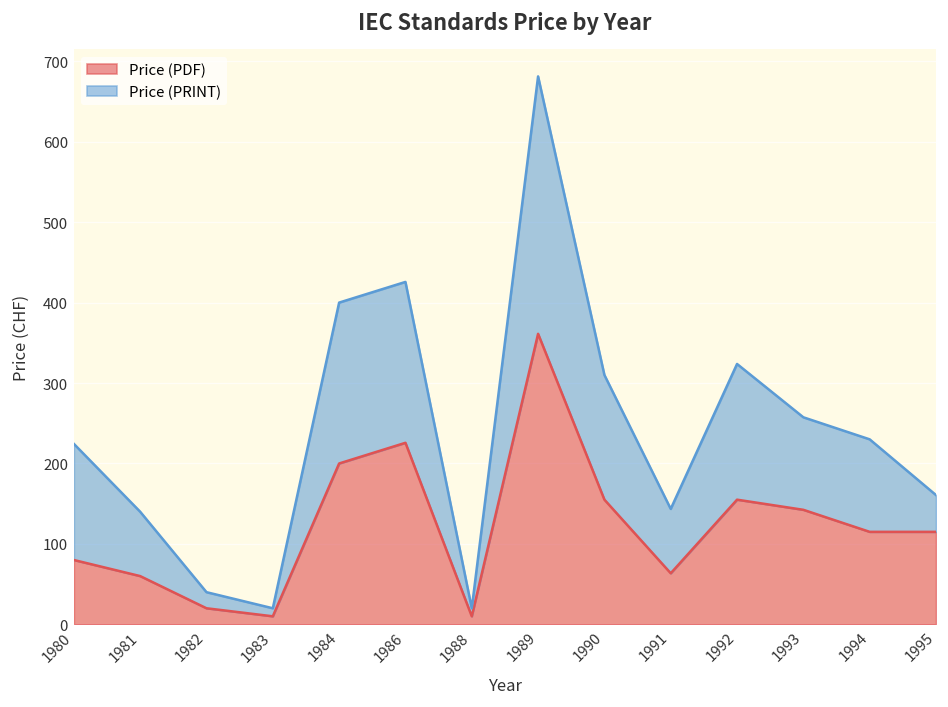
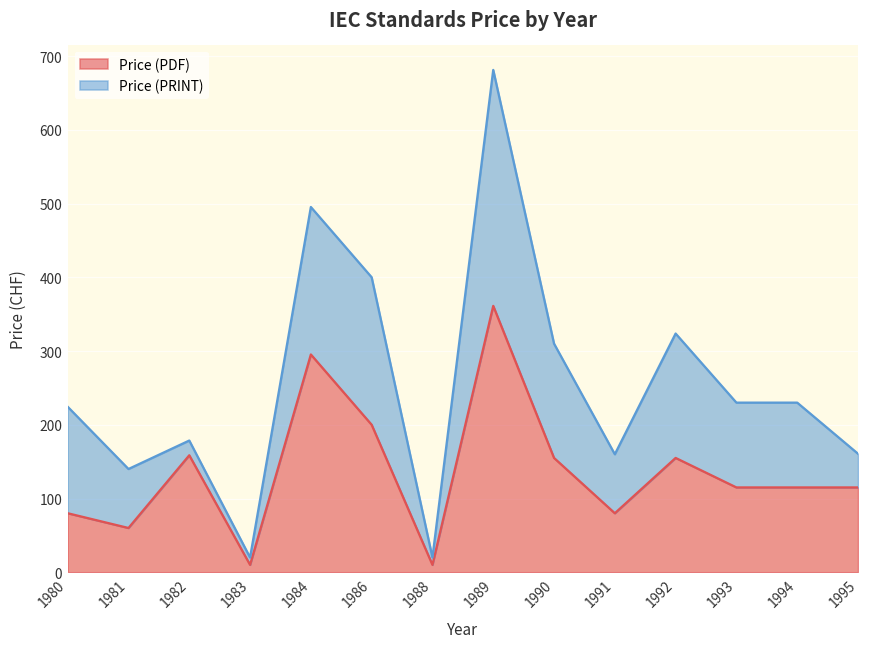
  {
    "Price (PDF)": {
      "1980": 80,
      "1981": 60,
-     "1982": 20,
+     "1982": 160,
      "1983": 10,
-     "1984": 200,
-     "1986": 230,
+     "1984": 300,
+     "1986": 200,
      "1988": 10,
      "1989": 360,
      "1990": 160,
-     "1991": 60,
+     "1991": 80,
      "1992": 160,
-     "1993": 140,
+     "1993": 120,
      "1994": 120,
      "1995": 120
    },
    "Price (PRINT)": {
      "1980": 140,
      "1981": 80,
      "1982": 20,
      "1983": 10,
      "1984": 200,
      "1986": 200,
      "1988": 10,
      "1989": 320,
      "1990": 160,
      "1991": 80,
      "1992": 170,
      "1993": 110,
      "1994": 120,
      "1995": 50
    }
  }
